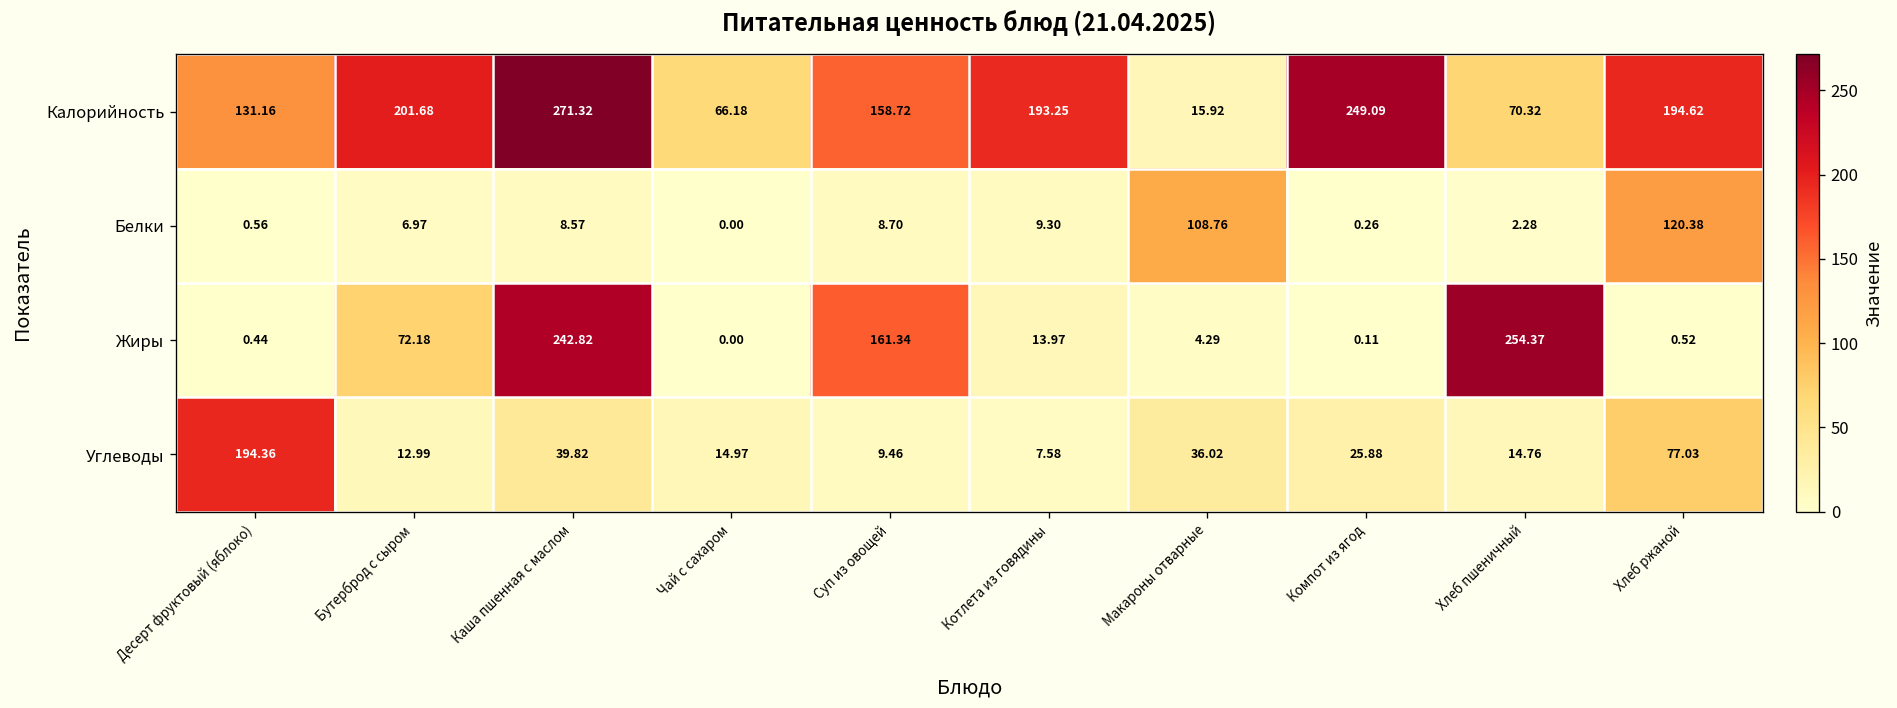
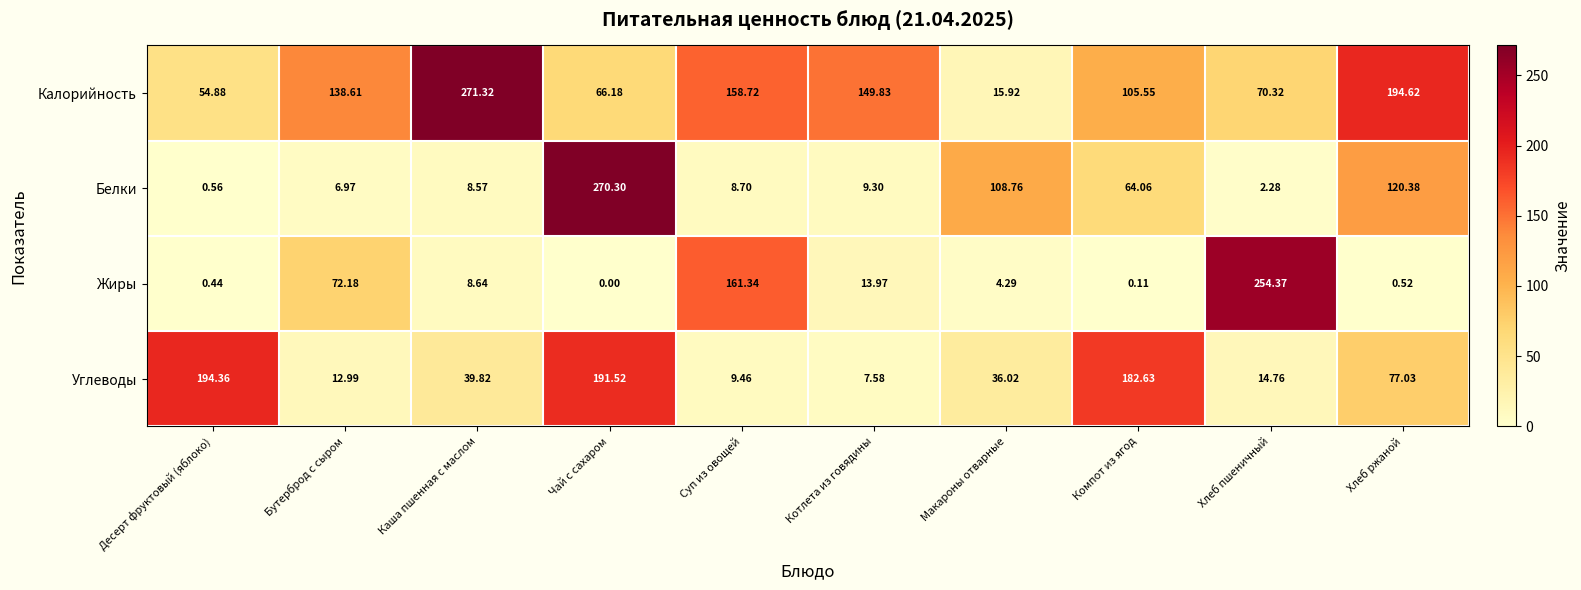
  {
    "Калорийность": {
-     "Десерт фруктовый (яблоко)": 131.16,
-     "Бутерброд с сыром": 201.68,
+     "Десерт фруктовый (яблоко)": 54.88,
+     "Бутерброд с сыром": 138.61,
      "Каша пшенная с маслом": 271.32,
      "Чай с сахаром": 66.18,
      "Суп из овощей": 158.72,
-     "Котлета из говядины": 193.25,
+     "Котлета из говядины": 149.83,
      "Макароны отварные": 15.92,
-     "Компот из ягод": 249.09,
+     "Компот из ягод": 105.55,
      "Хлеб пшеничный": 70.32,
      "Хлеб ржаной": 194.62
    },
    "Белки": {
      "Десерт фруктовый (яблоко)": 0.56,
      "Бутерброд с сыром": 6.97,
      "Каша пшенная с маслом": 8.57,
-     "Чай с сахаром": 0.00,
+     "Чай с сахаром": 270.30,
      "Суп из овощей": 8.70,
      "Котлета из говядины": 9.30,
      "Макароны отварные": 108.76,
-     "Компот из ягод": 0.26,
+     "Компот из ягод": 64.06,
      "Хлеб пшеничный": 2.28,
      "Хлеб ржаной": 120.38
    },
    "Жиры": {
      "Десерт фруктовый (яблоко)": 0.44,
      "Бутерброд с сыром": 72.18,
-     "Каша пшенная с маслом": 242.82,
+     "Каша пшенная с маслом": 8.64,
      "Чай с сахаром": 0.00,
      "Суп из овощей": 161.34,
      "Котлета из говядины": 13.97,
      "Макароны отварные": 4.29,
      "Компот из ягод": 0.11,
      "Хлеб пшеничный": 254.37,
      "Хлеб ржаной": 0.52
    },
    "Углеводы": {
      "Десерт фруктовый (яблоко)": 194.36,
      "Бутерброд с сыром": 12.99,
      "Каша пшенная с маслом": 39.82,
-     "Чай с сахаром": 14.97,
+     "Чай с сахаром": 191.52,
      "Суп из овощей": 9.46,
      "Котлета из говядины": 7.58,
      "Макароны отварные": 36.02,
-     "Компот из ягод": 25.88,
+     "Компот из ягод": 182.63,
      "Хлеб пшеничный": 14.76,
      "Хлеб ржаной": 77.03
    }
  }
